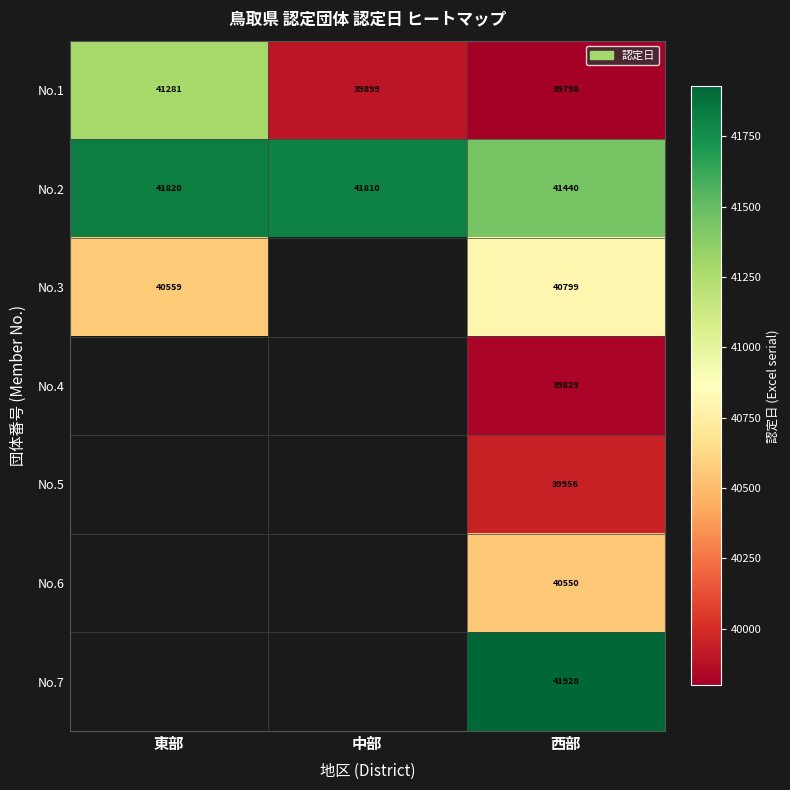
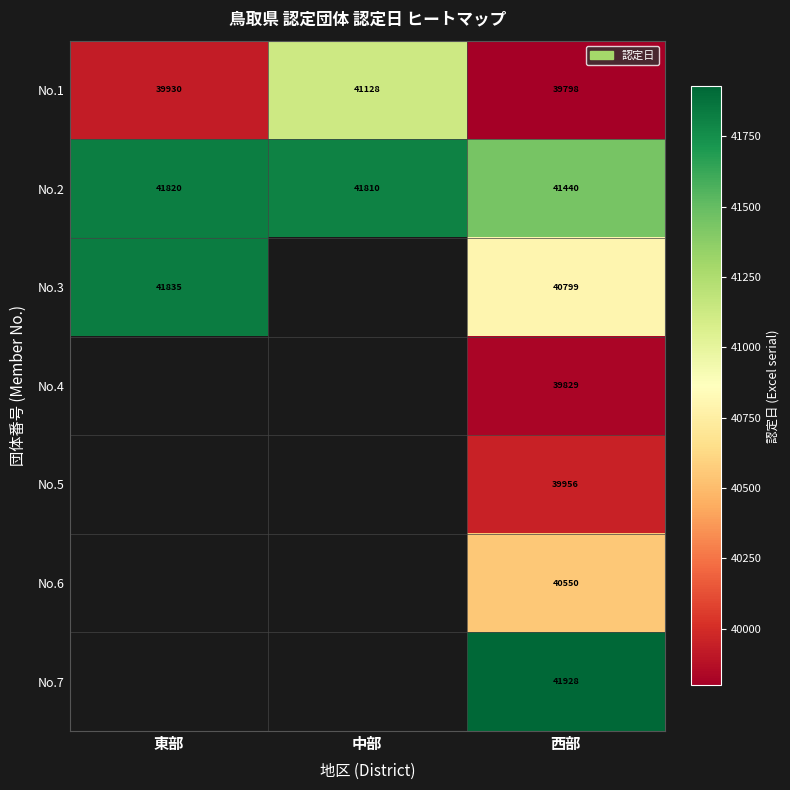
  {
    "No.1": {
-     "東部": 41281,
-     "中部": 39899,
+     "東部": 39930,
+     "中部": 41128,
      "西部": 39798
    },
    "No.2": {
      "東部": 41820,
      "中部": 41810,
      "西部": 41440
    },
    "No.3": {
-     "東部": 40559,
+     "東部": 41835,
      "西部": 40799
    },
    "No.4": {
      "西部": 39829
    },
    "No.5": {
      "西部": 39956
    },
    "No.6": {
      "西部": 40550
    },
    "No.7": {
      "西部": 41928
    }
  }
